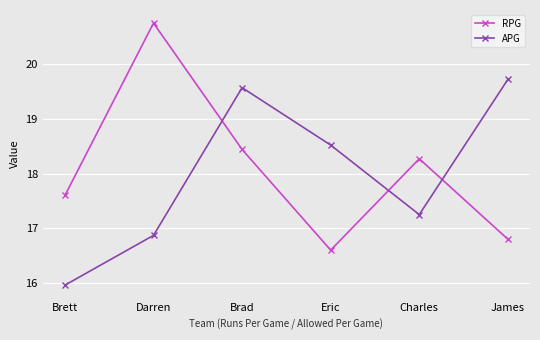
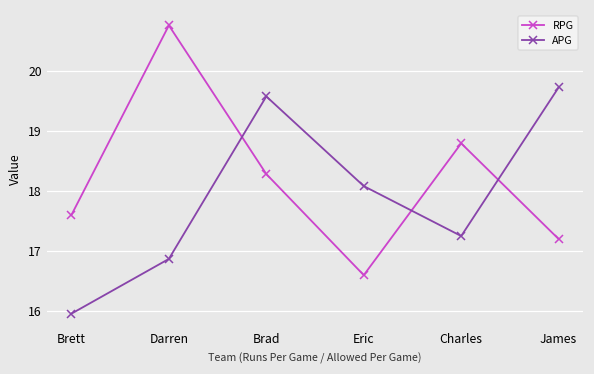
  {
    "RPG": {
      "Brett": 17.6,
      "Darren": 20.8,
-     "Brad": 18.4,
+     "Brad": 18.3,
      "Eric": 16.6,
-     "Charles": 18.3,
-     "James": 16.8
+     "Charles": 18.8,
+     "James": 17.2
    },
    "APG": {
      "Brett": 16.0,
      "Darren": 16.9,
      "Brad": 19.6,
-     "Eric": 18.5,
+     "Eric": 18.1,
      "Charles": 17.3,
      "James": 19.7
    }
  }
